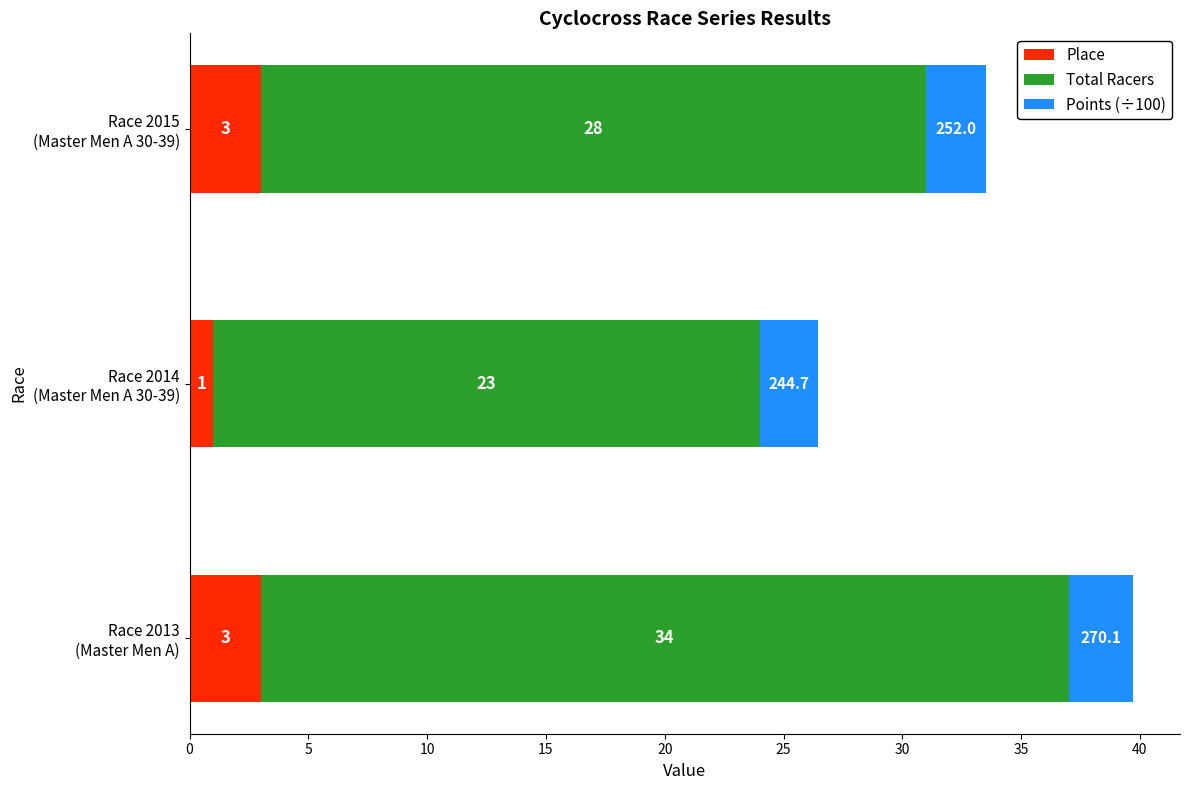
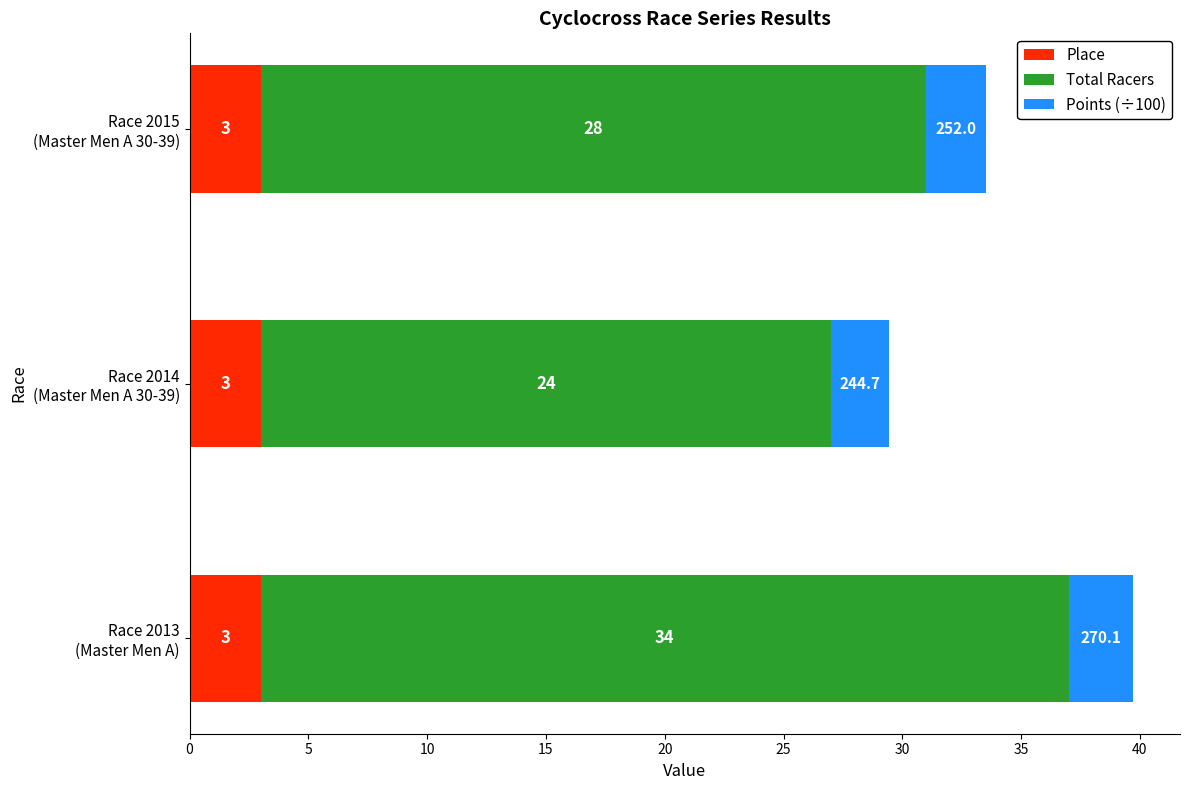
  {
    "Place": {
      "Race 2015 (Master Men A 30-39)": 3,
-     "Race 2014 (Master Men A 30-39)": 1,
+     "Race 2014 (Master Men A 30-39)": 3,
      "Race 2013 (Master Men A)": 3
    },
    "Total Racers": {
      "Race 2015 (Master Men A 30-39)": 28,
-     "Race 2014 (Master Men A 30-39)": 23,
+     "Race 2014 (Master Men A 30-39)": 24,
      "Race 2013 (Master Men A)": 34
    }
  }
